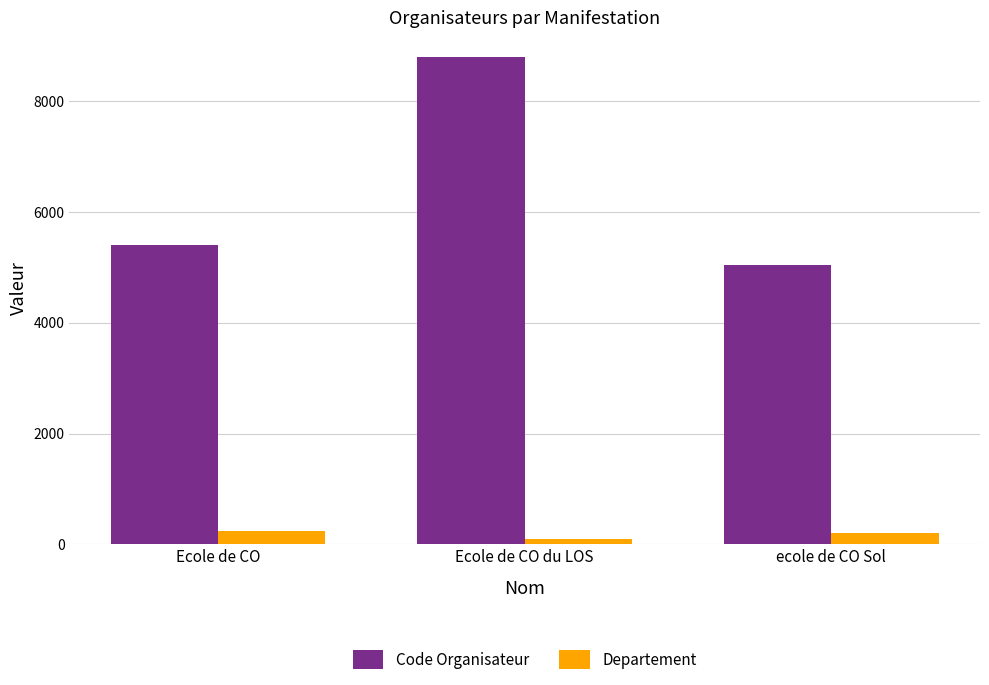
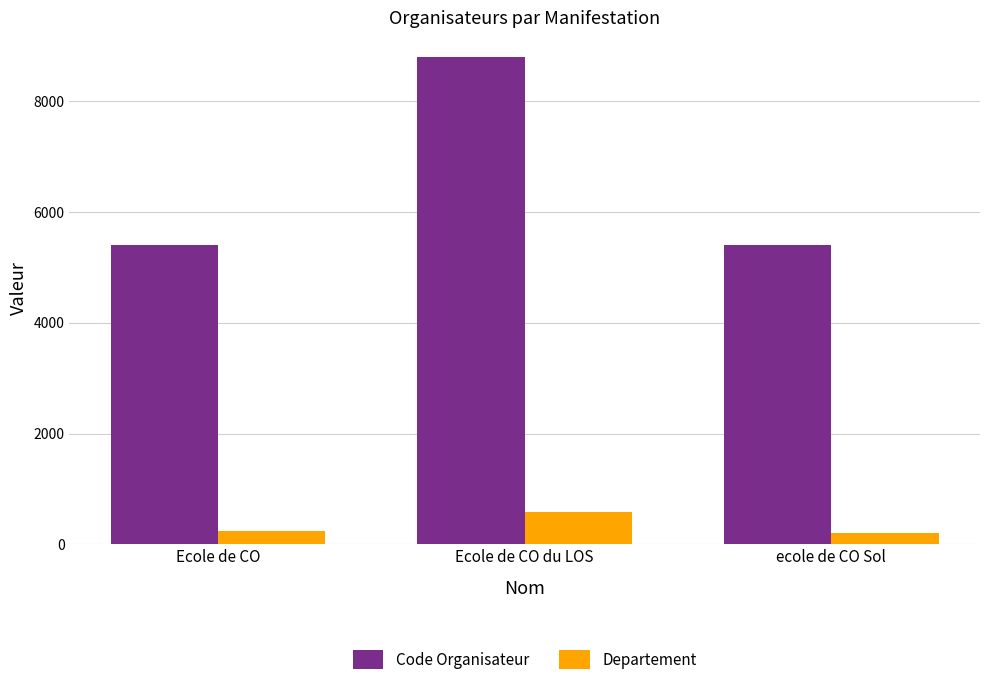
  {
    "Code Organisateur": {
      "Ecole de CO": 5400,
      "Ecole de CO du LOS": 8800,
-     "ecole de CO Sol": 5000
+     "ecole de CO Sol": 5400
    },
    "Departement": {
      "Ecole de CO": 200,
-     "Ecole de CO du LOS": 100,
+     "Ecole de CO du LOS": 600,
      "ecole de CO Sol": 200
    }
  }
